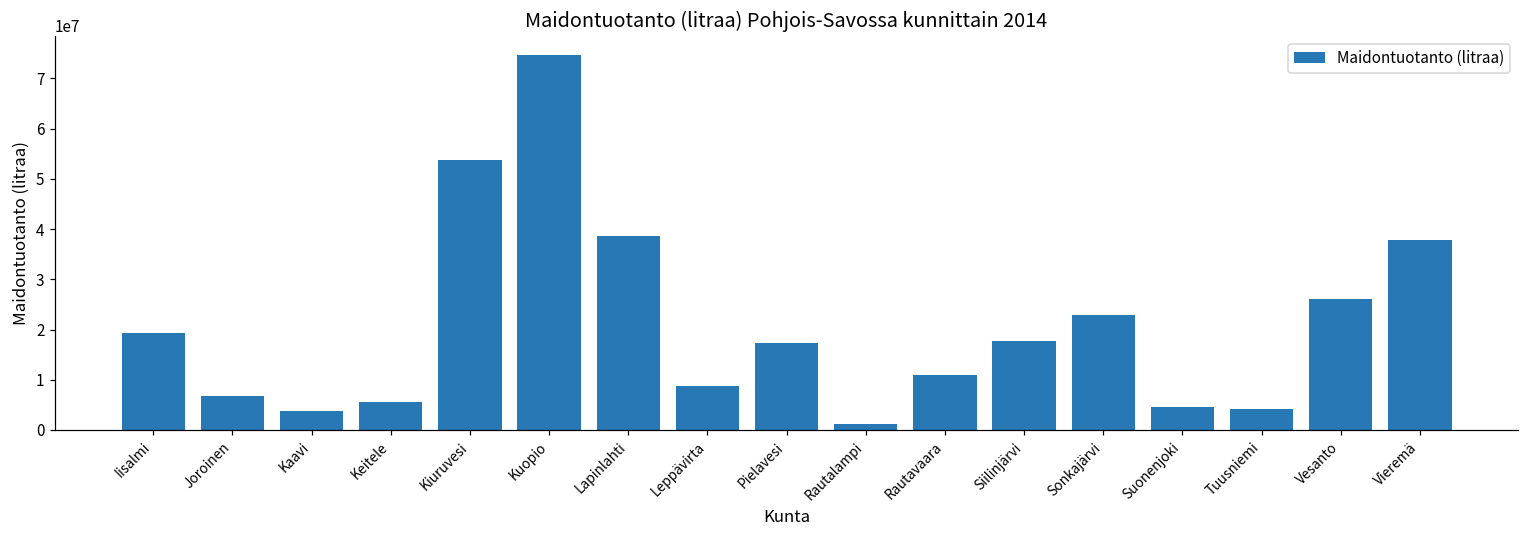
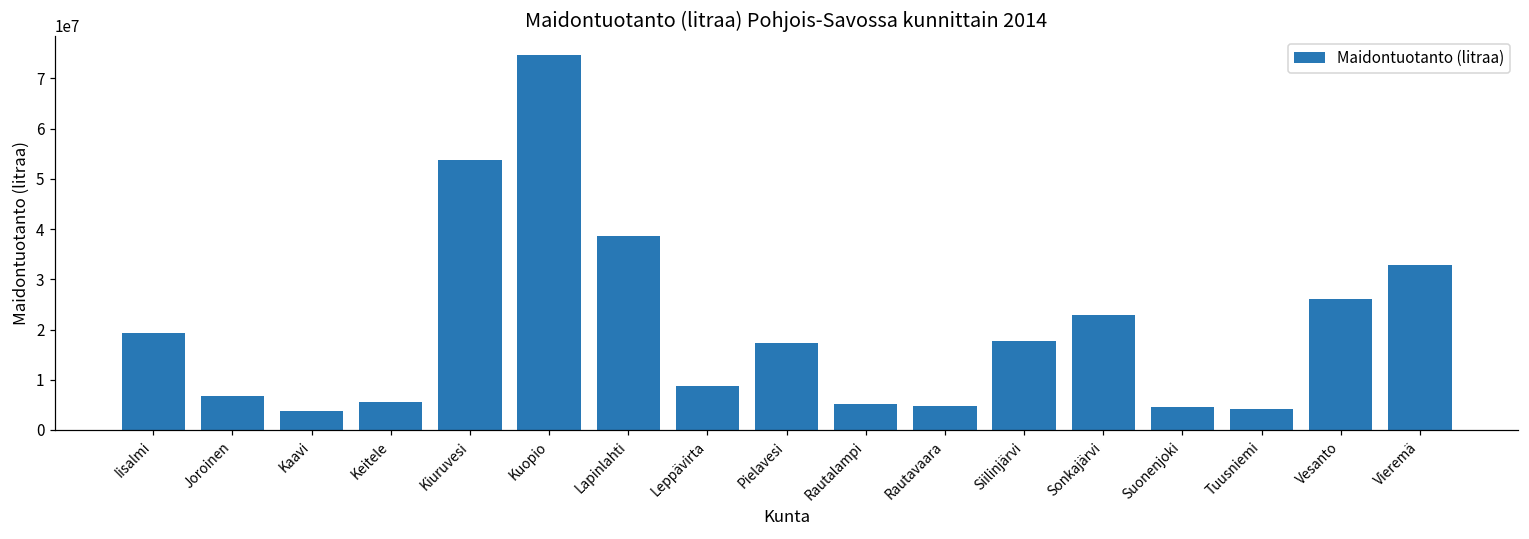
  {
    "Iisalmi": 19000000,
    "Joroinen": 7000000,
    "Kaavi": 4000000,
    "Keitele": 6000000,
    "Kiuruvesi": 54000000,
    "Kuopio": 75000000,
    "Lapinlahti": 39000000,
    "Leppävirta": 9000000,
    "Pielavesi": 17000000,
-   "Rautalampi": 1000000,
-   "Rautavaara": 11000000,
+   "Rautalampi": 5000000,
+   "Rautavaara": 5000000,
    "Siilinjärvi": 18000000,
    "Sonkajärvi": 23000000,
    "Suonenjoki": 5000000,
    "Tuusniemi": 4000000,
    "Vesanto": 26000000,
-   "Vieremä": 38000000
+   "Vieremä": 33000000
  }
